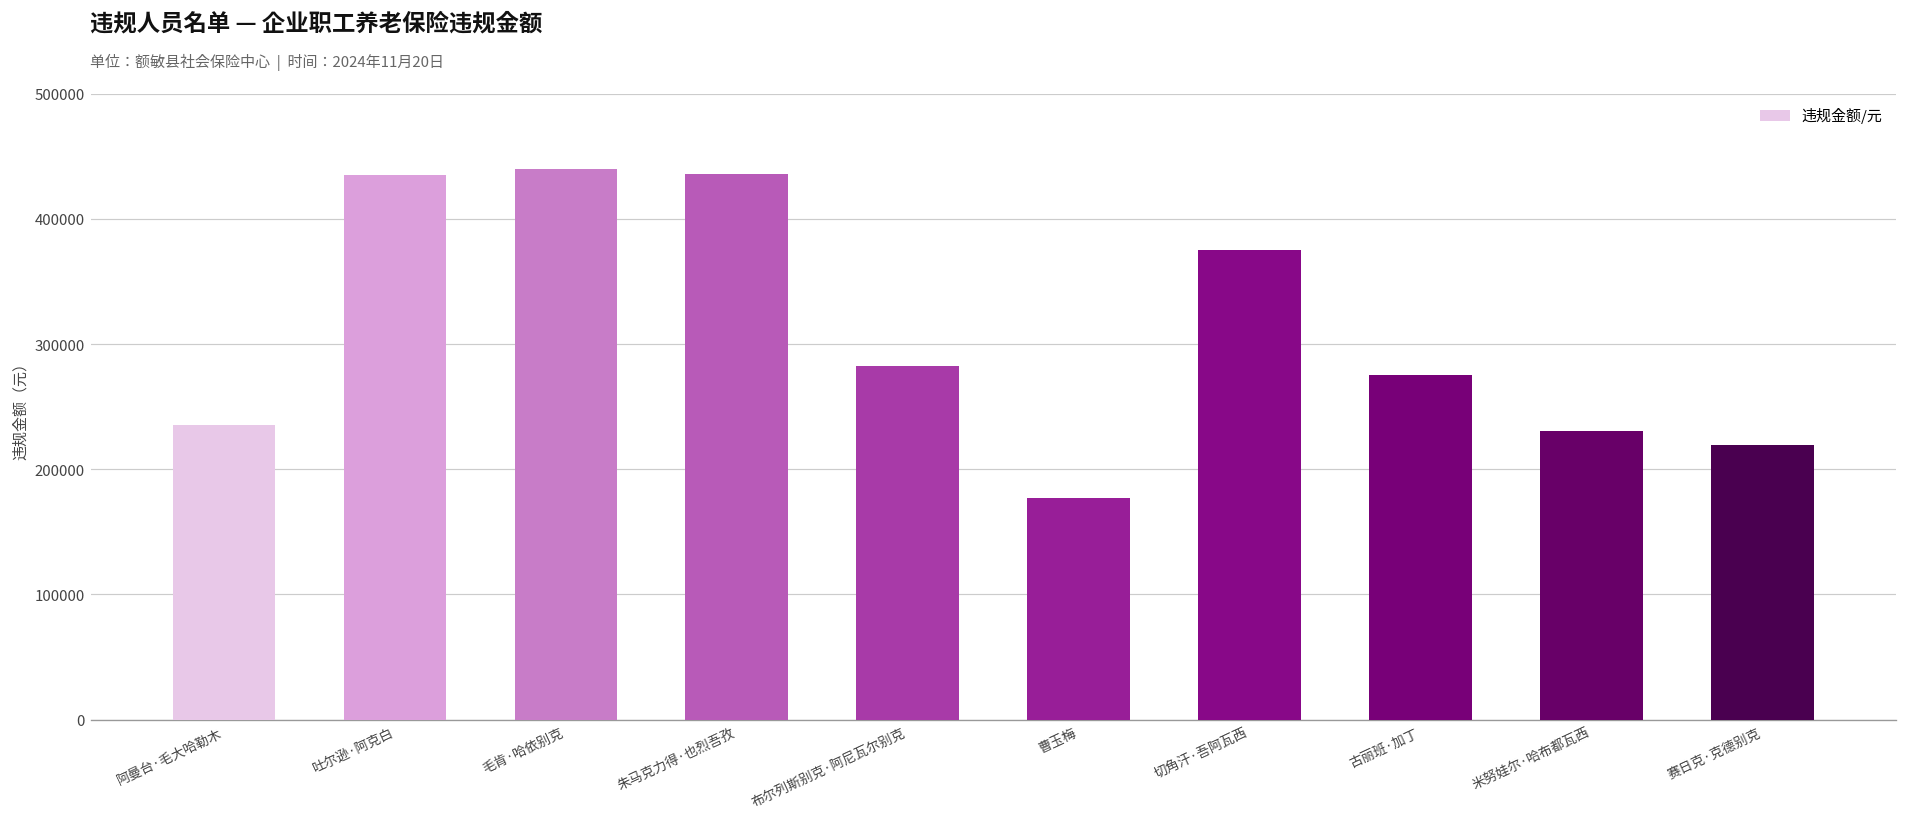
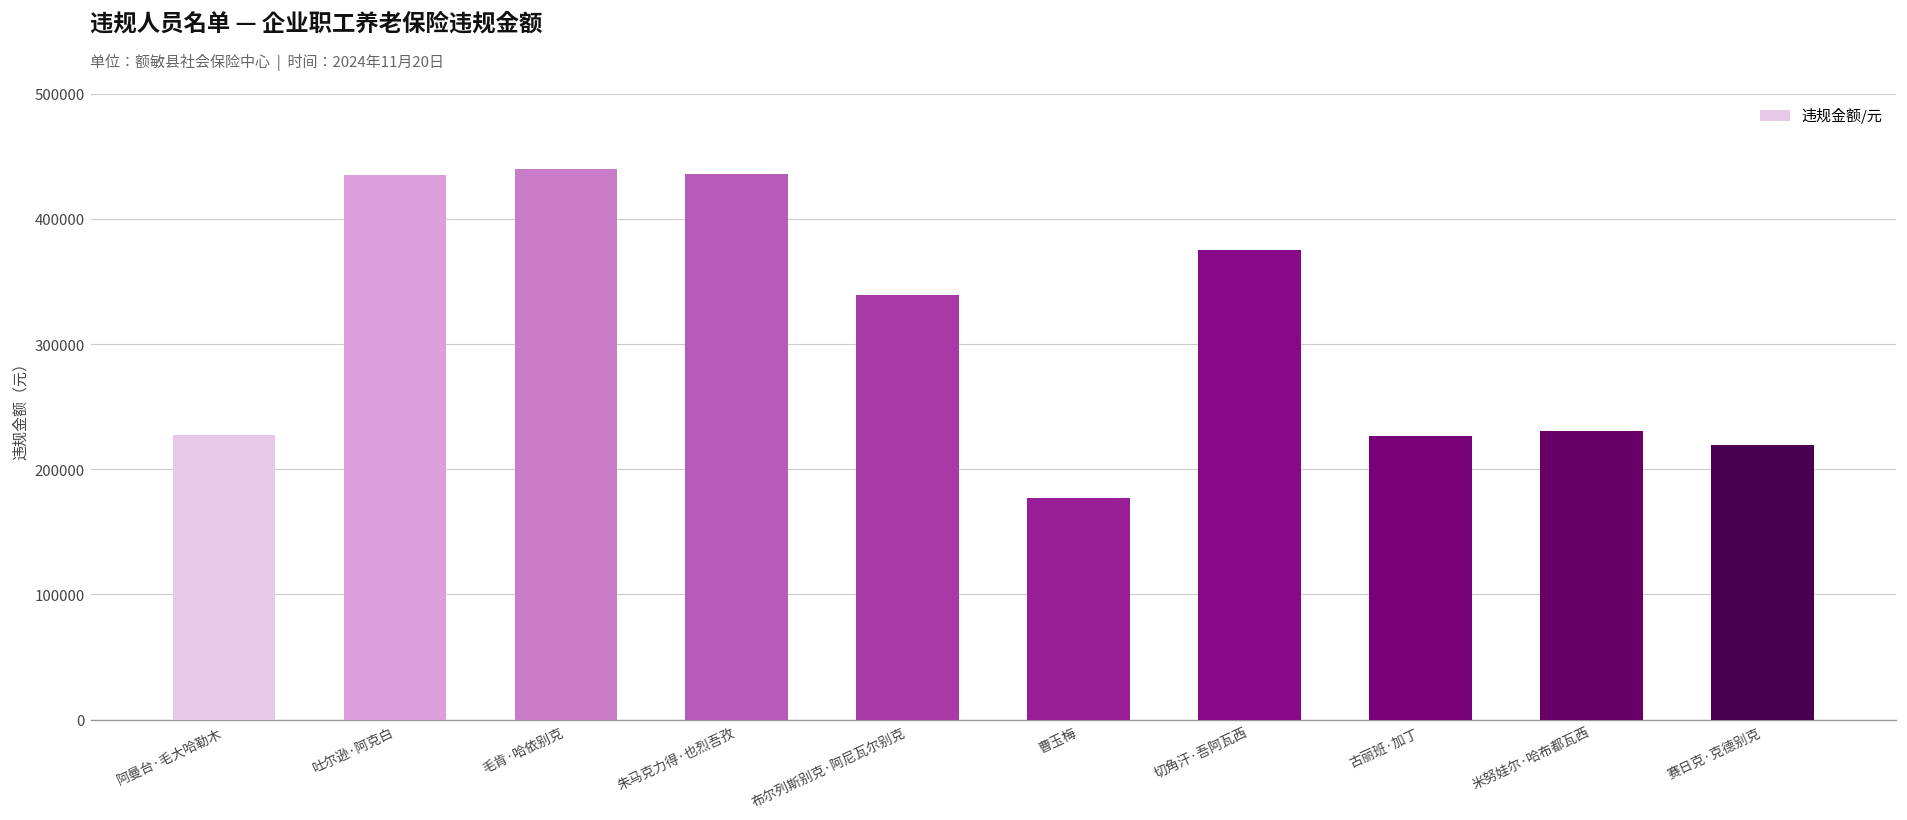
  {
-   "阿曼台·毛大哈勒木": 236000,
+   "阿曼台·毛大哈勒木": 228000,
    "吐尔逊·阿克白": 435000,
    "毛肯·哈依别克": 440000,
    "朱马克力得·也烈吾孜": 436000,
-   "布尔列斯别克·阿尼瓦尔别克": 282000,
+   "布尔列斯别克·阿尼瓦尔别克": 339000,
    "曹玉梅": 177000,
    "切角汗·吾阿瓦西": 375000,
-   "古丽班·加丁": 275000,
+   "古丽班·加丁": 226000,
    "米努娃尔·哈布都瓦西": 230000,
    "赛日克·克德别克": 219000
  }
